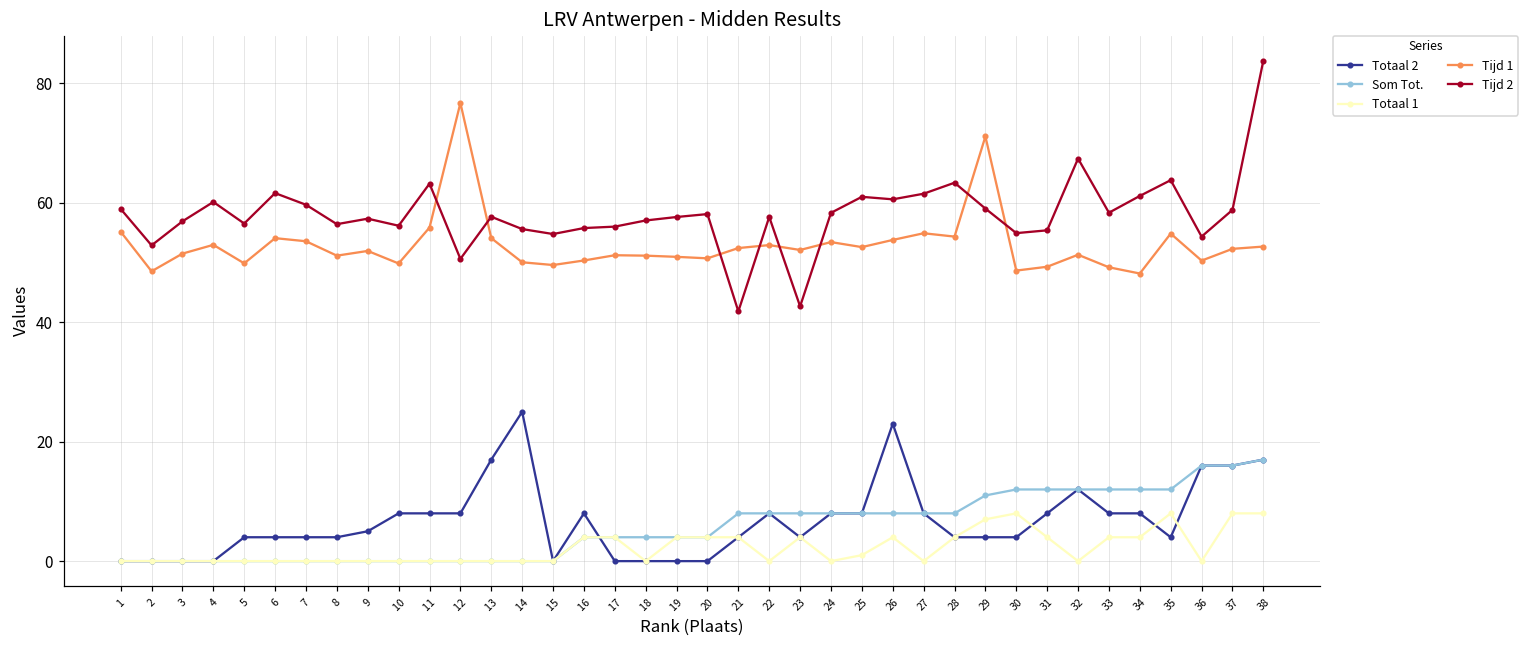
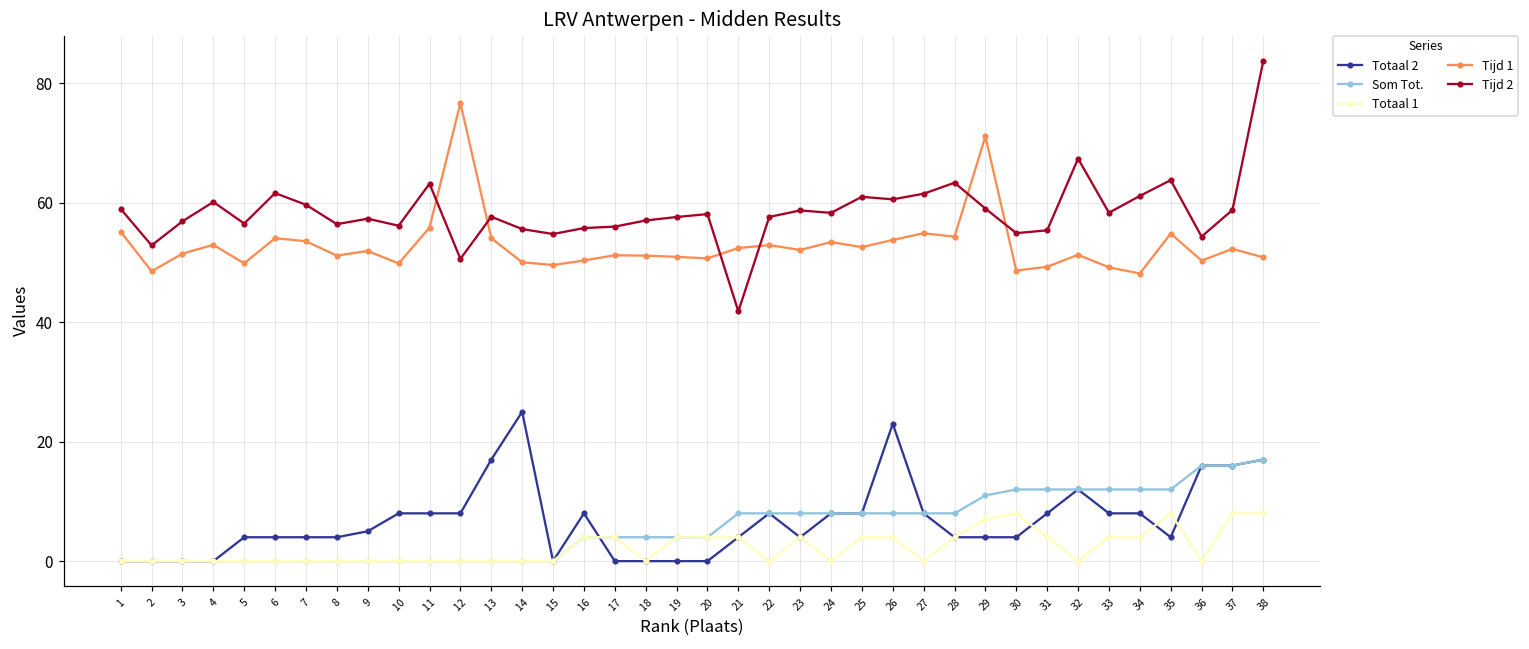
  {
    "Totaal 2": {
      "5": 4,
      "6": 4,
      "7": 4,
      "8": 4,
      "9": 5,
      "10": 8,
      "11": 8,
      "12": 8,
      "13": 17,
      "14": 25,
      "16": 8,
      "17": 0,
      "19": 0,
      "20": 0,
      "26": 23,
      "29": 4,
      "30": 4,
      "31": 8,
      "33": 8,
      "34": 8,
      "35": 4
    },
    "Som Tot.": {
      "18": 4,
      "21": 8,
      "23": 8,
      "26": 8,
      "28": 8,
      "29": 11,
      "30": 12,
      "31": 12,
      "33": 12,
      "34": 12,
      "35": 12
    },
    "Totaal 1": {
      "22": 0,
      "24": 0,
-     "25": 1,
+     "25": 4,
      "26": 4,
      "27": 0,
      "29": 7,
      "30": 8,
      "31": 4,
      "32": 0,
      "33": 4,
      "34": 4,
      "35": 8,
      "36": 0,
      "37": 8,
      "38": 8
    },
    "Tijd 1": {
      "1": 55,
      "2": 49,
      "3": 51,
      "4": 53,
      "5": 50,
      "6": 54,
      "7": 54,
      "8": 51,
      "9": 52,
      "10": 50,
      "11": 56,
      "12": 77,
      "13": 54,
      "14": 50,
      "15": 50,
      "16": 50,
      "17": 51,
      "18": 51,
      "19": 51,
      "20": 51,
      "21": 52,
      "22": 53,
      "23": 52,
      "24": 53,
      "25": 53,
      "26": 54,
      "27": 55,
      "28": 54,
      "29": 71,
      "30": 49,
      "31": 49,
      "32": 51,
      "33": 49,
      "34": 48,
      "35": 55,
      "36": 50,
      "37": 52,
-     "38": 53
+     "38": 51
    },
    "Tijd 2": {
      "1": 59,
      "2": 53,
      "3": 57,
      "4": 60,
      "5": 57,
      "6": 62,
      "7": 60,
      "8": 56,
      "9": 57,
      "10": 56,
      "11": 63,
      "12": 51,
      "13": 58,
      "14": 56,
      "15": 55,
      "16": 56,
      "17": 56,
      "18": 57,
      "19": 58,
      "20": 58,
      "21": 42,
      "22": 58,
-     "23": 43,
+     "23": 59,
      "24": 58,
      "25": 61,
      "26": 61,
      "27": 62,
      "28": 63,
      "29": 59,
      "30": 55,
      "31": 55,
      "32": 67,
      "33": 58,
      "34": 61,
      "35": 64,
      "36": 54,
      "37": 59,
      "38": 84
    }
  }
